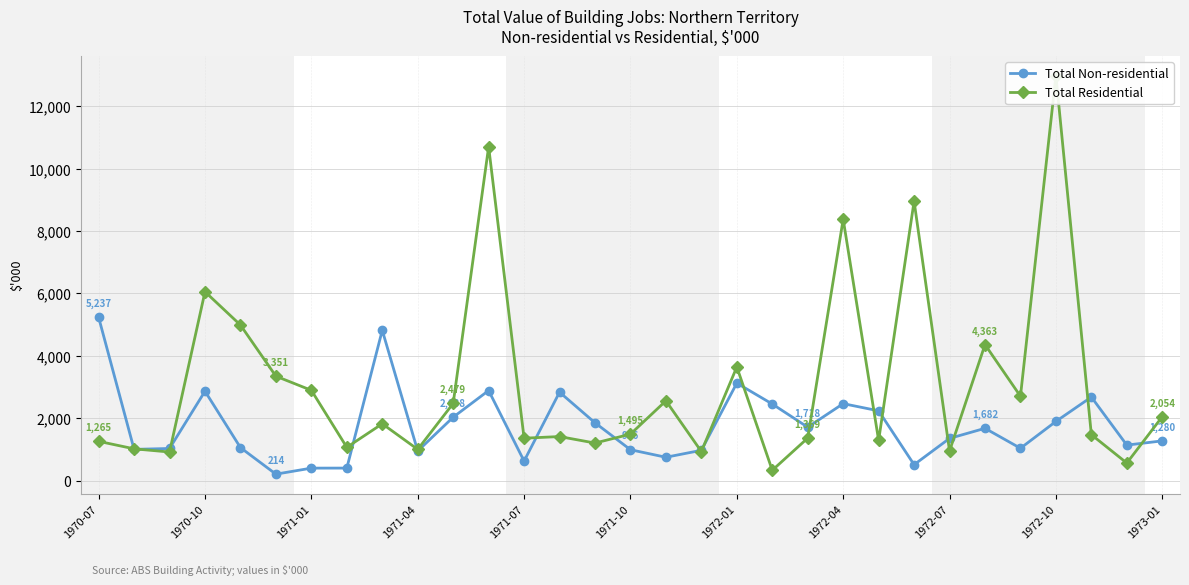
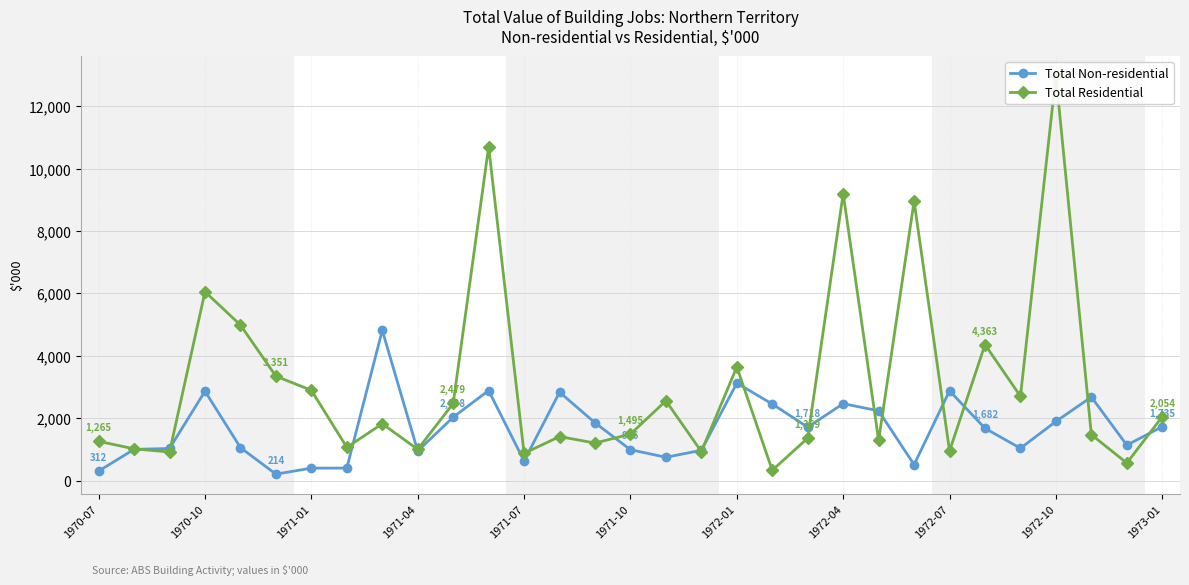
  {
    "Total Non-residential": {
-     "1970-07": "5,237",
-     "1972-07": "1,400",
-     "1973-01": "1,280"
+     "1970-07": "312",
+     "1972-07": "2,900",
+     "1973-01": "1,735"
    },
    "Total Residential": {
      "1970-10": "6,100",
      "1971-01": "2,900",
-     "1971-07": "1,400",
+     "1971-07": "900",
      "1972-01": "3,600",
-     "1972-04": "8,400",
+     "1972-04": "9,200",
      "1972-07": "1,000"
    }
  }
